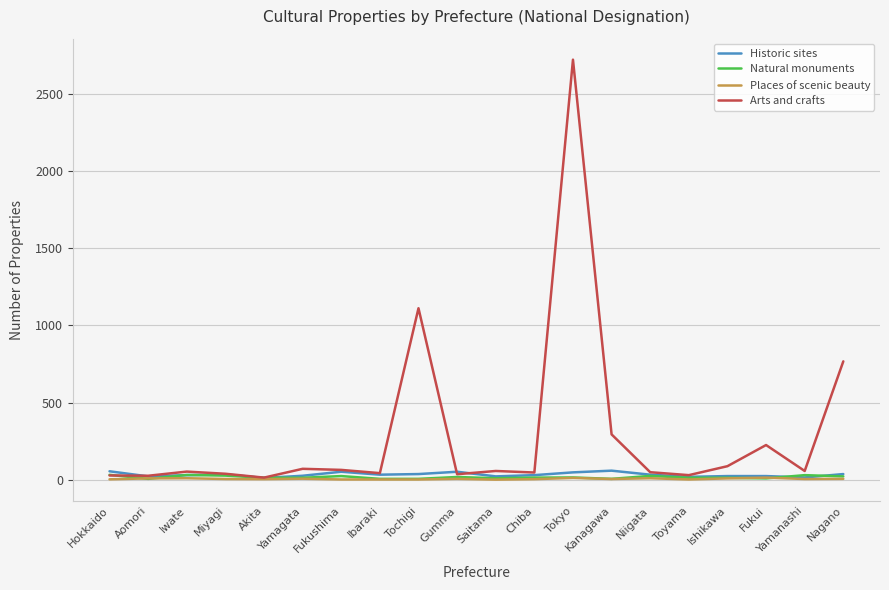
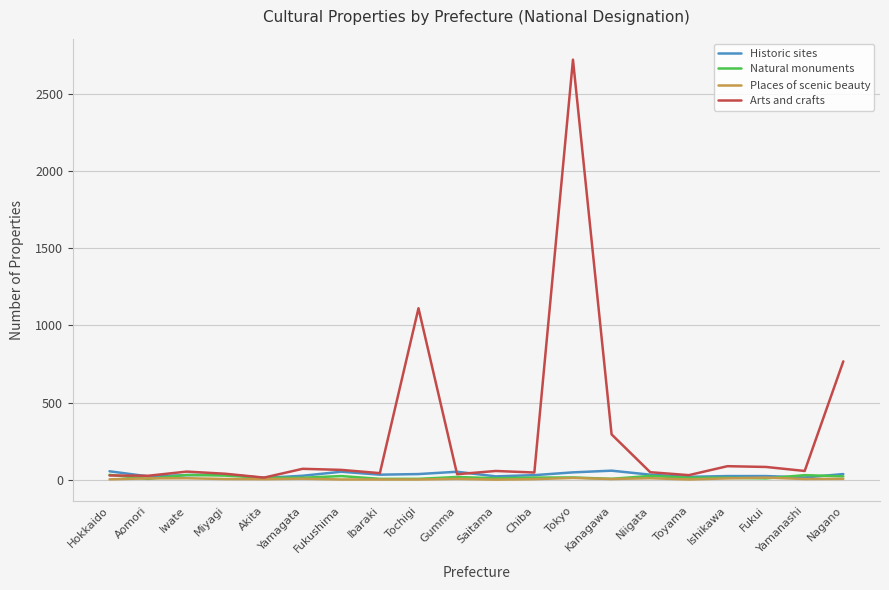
  {
    "Historic sites": {
      "Hokkaido": 60,
      "Tochigi": 40,
      "Tokyo": 50,
      "Kanagawa": 60
    },
    "Natural monuments": {
      "Fukushima": 20
    },
    "Places of scenic beauty": {
      "Hokkaido": 0,
      "Iwate": 10,
      "Miyagi": 10,
      "Fukushima": 0
    },
    "Arts and crafts": {
      "Iwate": 50,
      "Yamagata": 70,
      "Tochigi": 1110,
      "Saitama": 60,
      "Chiba": 50,
      "Tokyo": 2720,
      "Kanagawa": 290,
      "Ishikawa": 90,
-     "Fukui": 230,
+     "Fukui": 80,
      "Yamanashi": 60,
      "Nagano": 770
    }
  }
